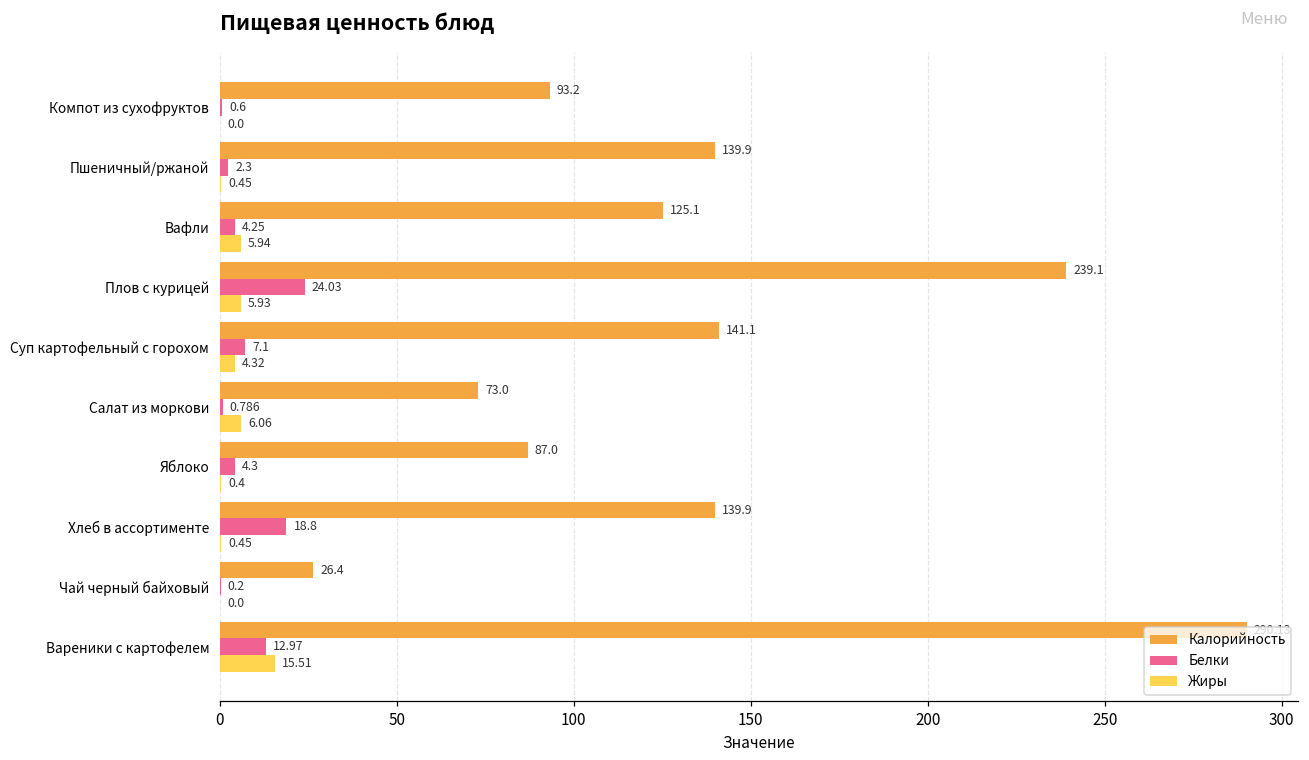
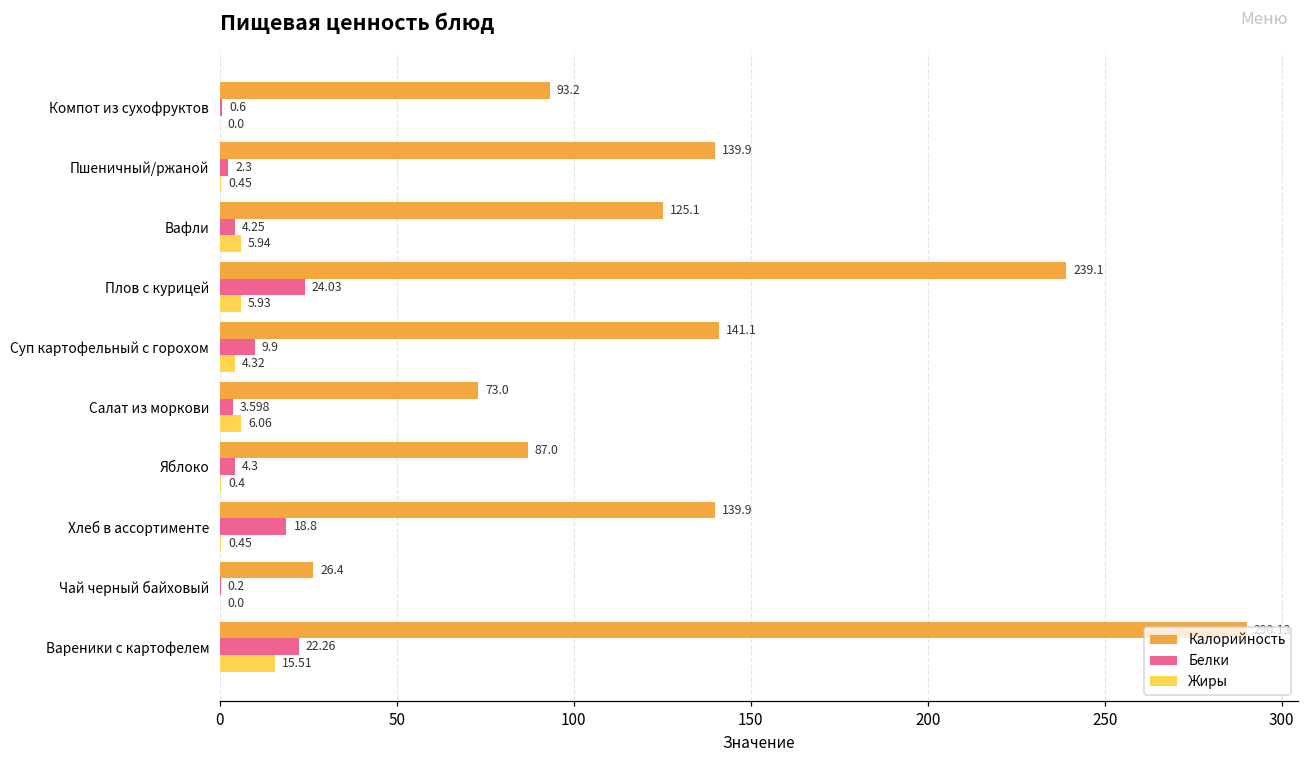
  {
    "Белки": {
      "Компот из сухофруктов": 0.6,
      "Пшеничный/ржаной": 2.3,
      "Вафли": 4.25,
      "Плов с курицей": 24.03,
-     "Суп картофельный с горохом": 7.1,
-     "Салат из моркови": 0.786,
+     "Суп картофельный с горохом": 9.9,
+     "Салат из моркови": 3.598,
      "Яблоко": 4.3,
      "Хлеб в ассортименте": 18.8,
      "Чай черный байховый": 0.2,
-     "Вареники с картофелем": 12.97
+     "Вареники с картофелем": 22.26
    }
  }
